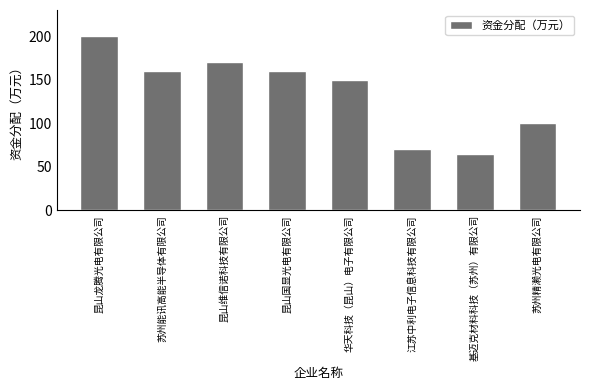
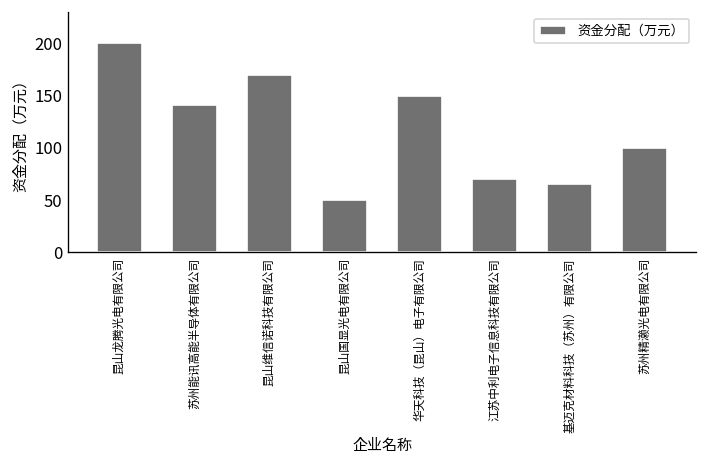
  {
    "昆山龙腾光电有限公司": 200,
-   "苏州能讯高能半导体有限公司": 160,
+   "苏州能讯高能半导体有限公司": 140,
    "昆山维信诺科技有限公司": 170,
-   "昆山国显光电有限公司": 160,
+   "昆山国显光电有限公司": 50,
    "华天科技（昆山）电子有限公司": 150,
    "江苏中利电子信息科技有限公司": 70,
    "基迈克材料科技（苏州）有限公司": 70,
    "苏州精濑光电有限公司": 100
  }
